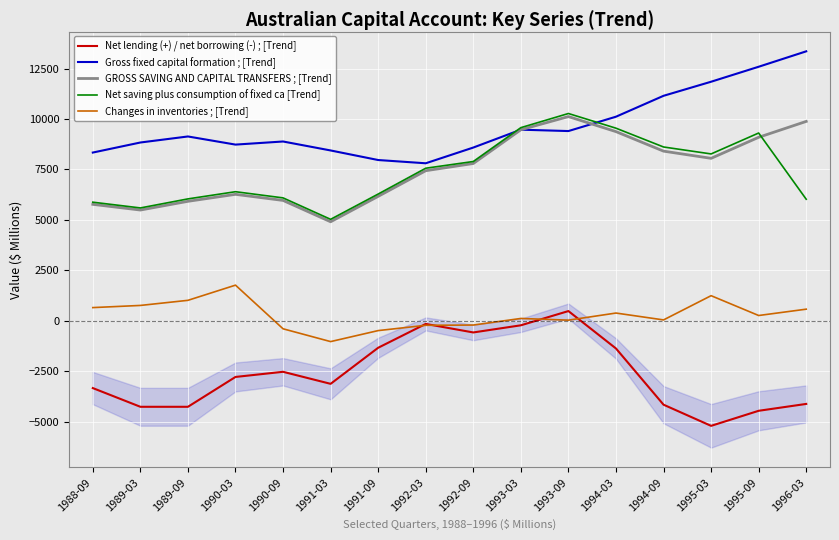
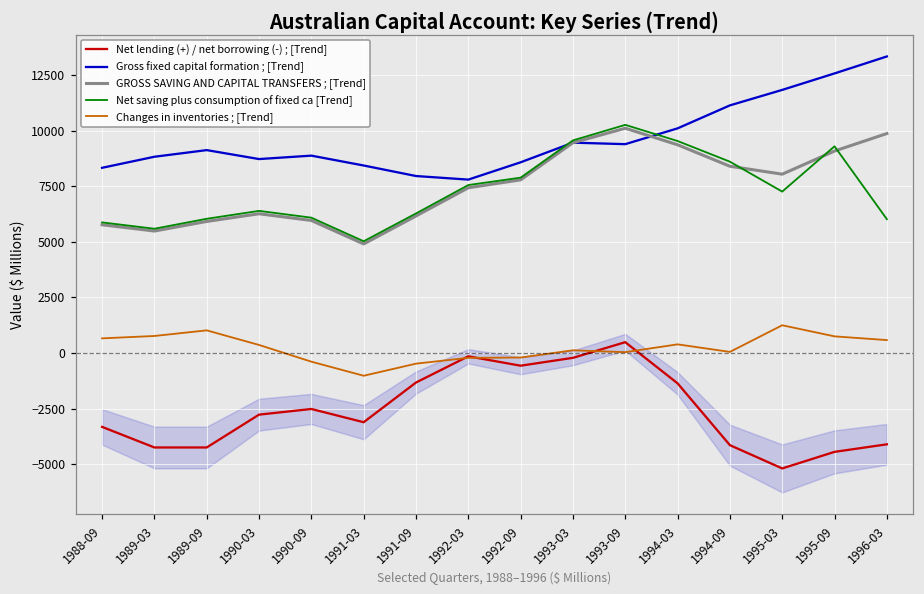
  {
    "Net lending (+) / net borrowing (-) ; [Trend]": {
      "1988-09": -3300,
      "1989-03": -4300,
      "1989-09": -4300,
      "1990-03": -2800,
      "1990-09": -2500,
      "1991-03": -3100,
      "1991-09": -1300,
      "1992-09": -600,
      "1993-03": -200,
      "1993-09": 500,
      "1994-03": -1400,
      "1994-09": -4100,
      "1995-03": -5200,
      "1995-09": -4500,
      "1996-03": -4100
    },
    "GROSS SAVING AND CAPITAL TRANSFERS ; [Trend]": {
      "1990-03": 6300,
      "1993-09": 10100,
      "1994-03": 9400,
      "1994-09": 8400,
      "1995-03": 8100,
      "1995-09": 9100,
      "1996-03": 9900
    },
    "Net saving plus consumption of fixed ca [Trend]": {
      "1990-03": 6400,
      "1993-09": 10300,
      "1994-03": 9500,
      "1994-09": 8600,
-     "1995-03": 8300,
+     "1995-03": 7300,
      "1995-09": 9300,
      "1996-03": 6000
    },
    "Changes in inventories ; [Trend]": {
      "1988-09": 700,
      "1989-03": 800,
      "1989-09": 1000,
-     "1990-03": 1800,
+     "1990-03": 400,
      "1990-09": -400,
      "1991-03": -1000,
      "1991-09": -500,
      "1993-09": 0,
      "1994-03": 400,
      "1994-09": 100,
      "1995-03": 1300,
-     "1995-09": 300,
+     "1995-09": 800,
      "1996-03": 600
    }
  }
